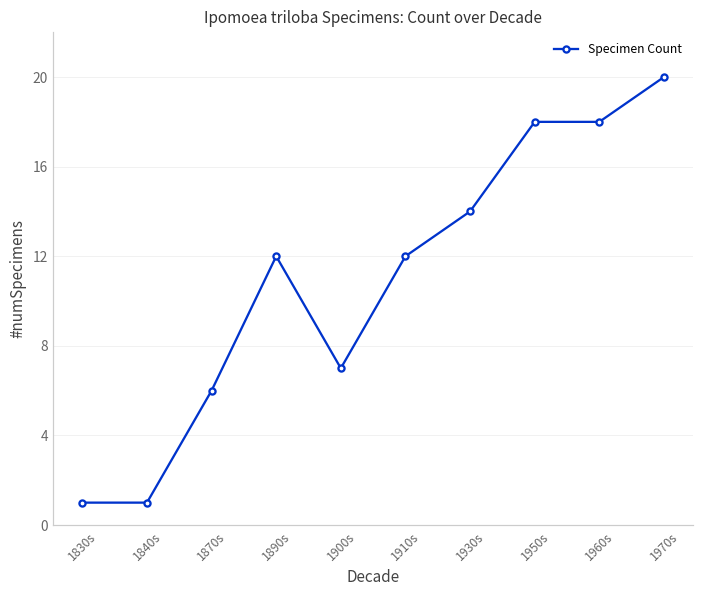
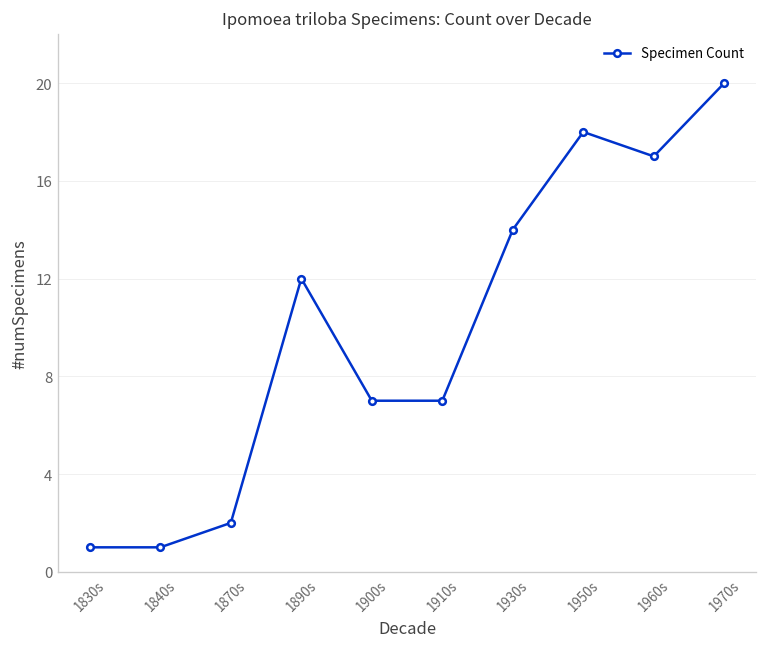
  {
    "1830s": 1,
    "1840s": 1,
-   "1870s": 6,
+   "1870s": 2,
    "1890s": 12,
    "1900s": 7,
-   "1910s": 12,
+   "1910s": 7,
    "1930s": 14,
    "1950s": 18,
-   "1960s": 18,
+   "1960s": 17,
    "1970s": 20
  }
